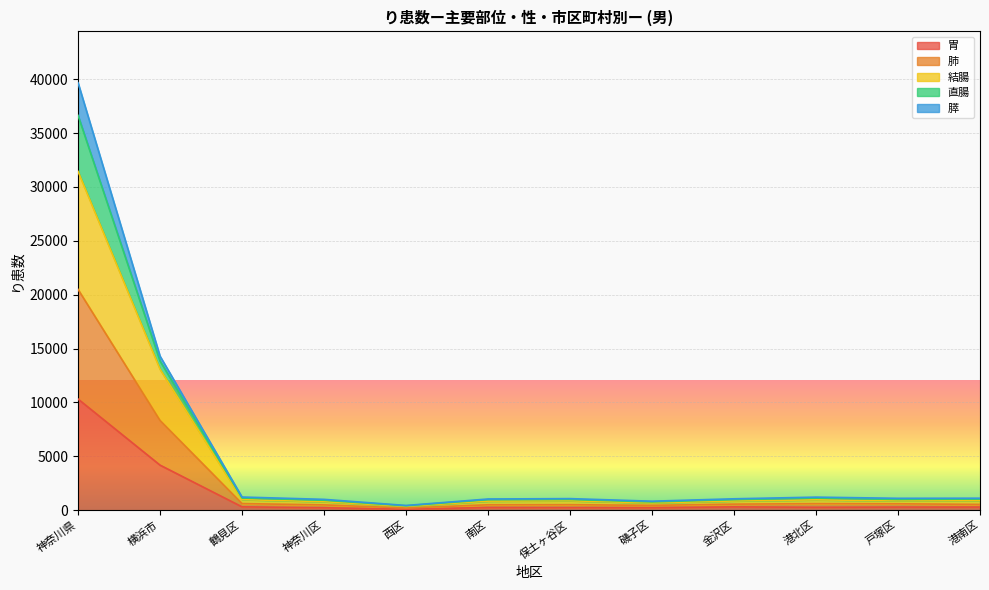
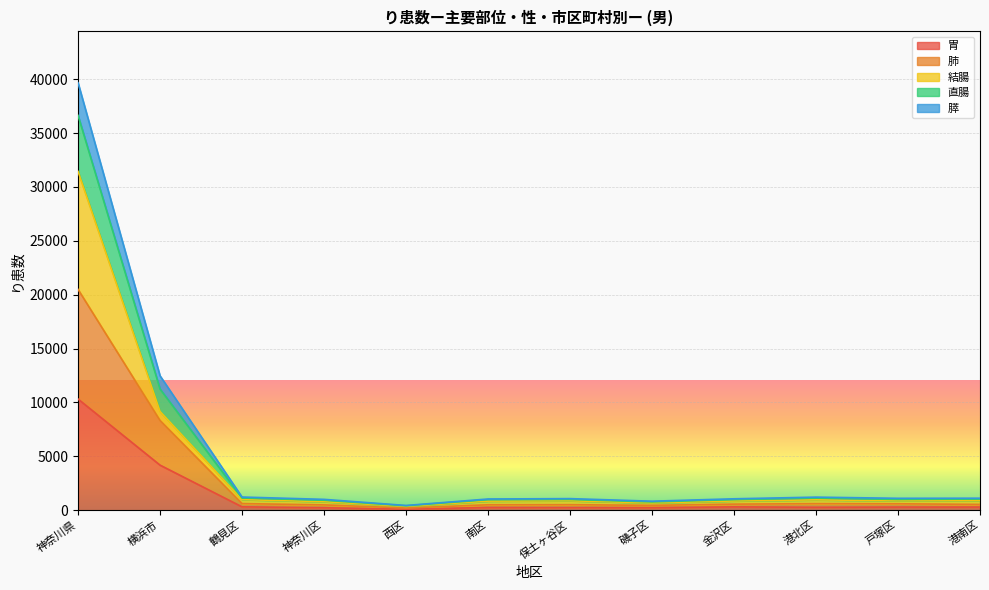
  {
    "結腸": {
      "神奈川県": 11000,
-     "横浜市": 4800
+     "横浜市": 800
    },
    "直腸": {
      "神奈川県": 5200,
-     "横浜市": 800
+     "横浜市": 2100
    },
    "膵": {
      "神奈川県": 3000,
-     "横浜市": 500
+     "横浜市": 1200
    }
  }
